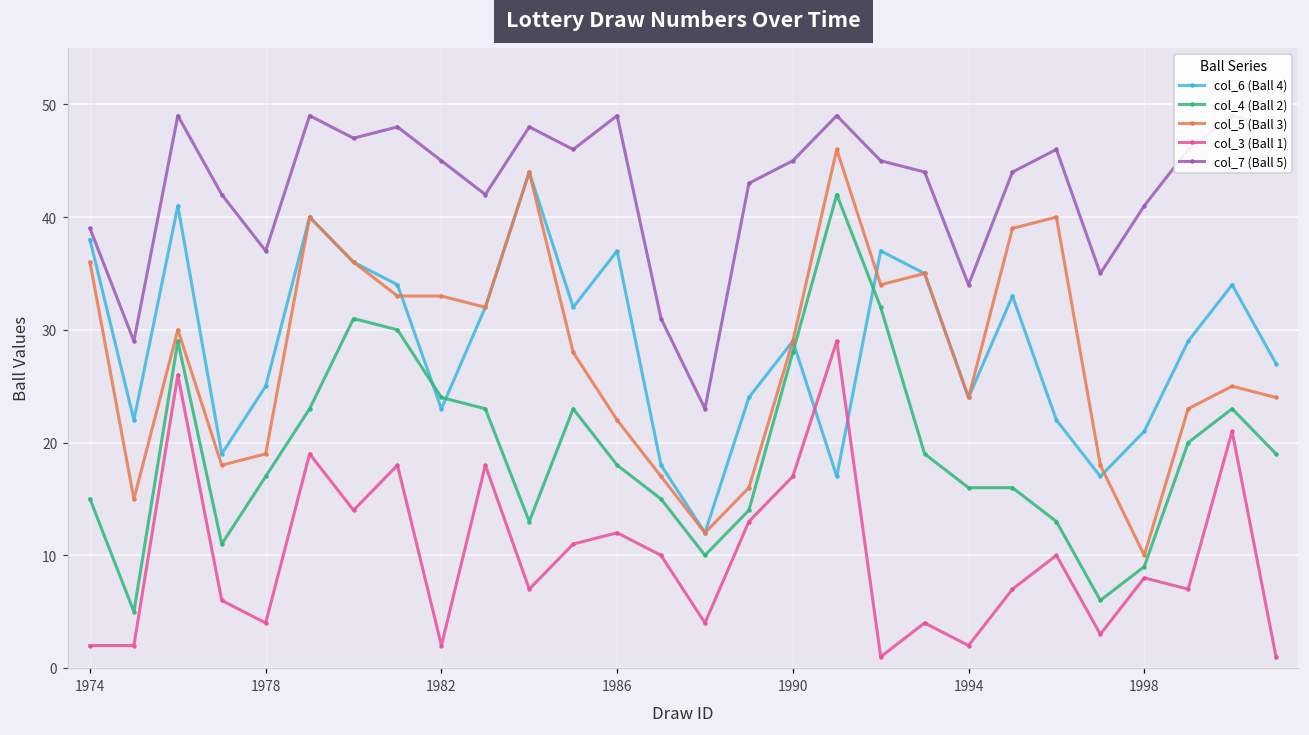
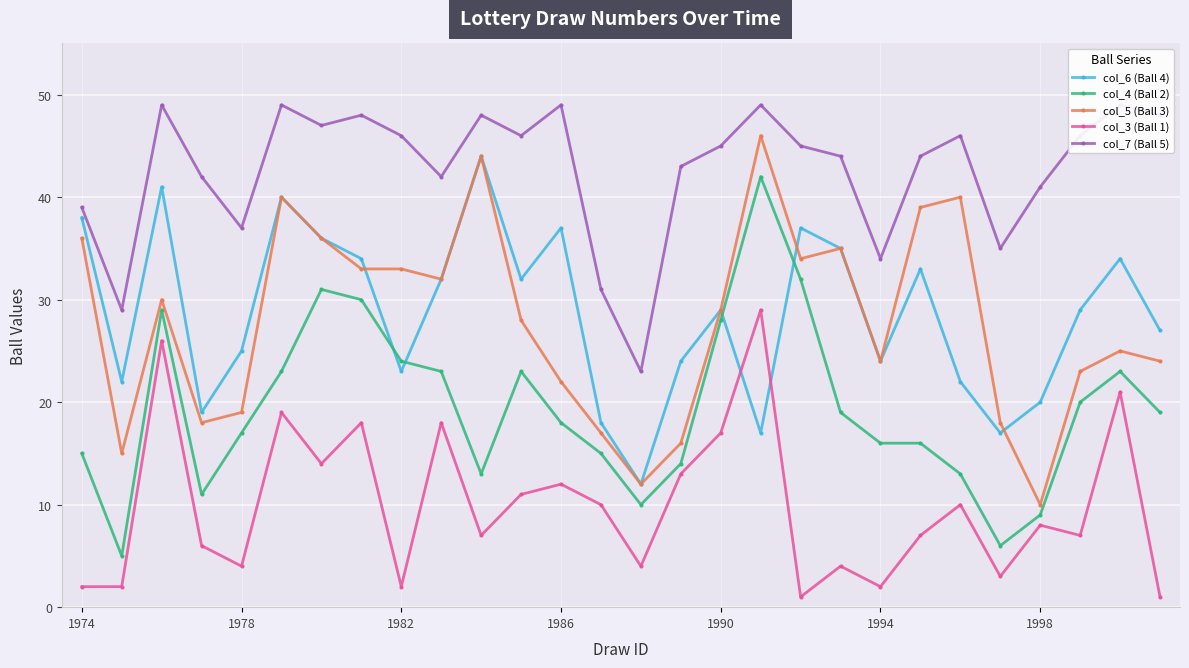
  {
    "col_6 (Ball 4)": {
      "1974": 38,
      "1978": 25,
      "1982": 23,
      "1986": 37,
-     "1998": 21
+     "1998": 20
    },
    "col_4 (Ball 2)": {
      "1974": 15,
      "1978": 17,
      "1982": 24,
      "1986": 18,
      "1990": 28,
      "1994": 16,
      "1998": 9
    },
    "col_5 (Ball 3)": {
      "1974": 36,
      "1978": 19,
      "1982": 33,
      "1986": 22,
      "1998": 10
    },
    "col_3 (Ball 1)": {
      "1974": 2,
      "1978": 4,
      "1982": 2,
      "1986": 12,
      "1990": 17,
      "1994": 2,
      "1998": 8
    },
    "col_7 (Ball 5)": {
      "1974": 39,
      "1978": 37,
-     "1982": 45,
+     "1982": 46,
      "1986": 49,
      "1990": 45,
      "1994": 34,
      "1998": 41
    }
  }
